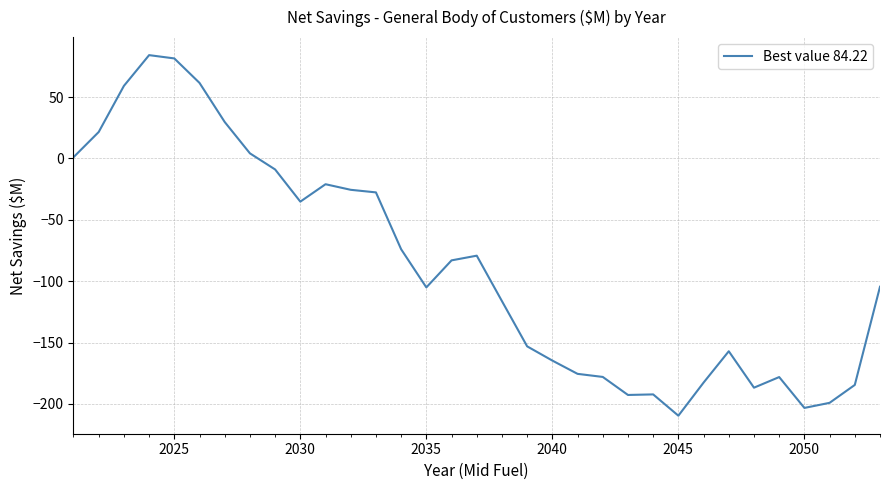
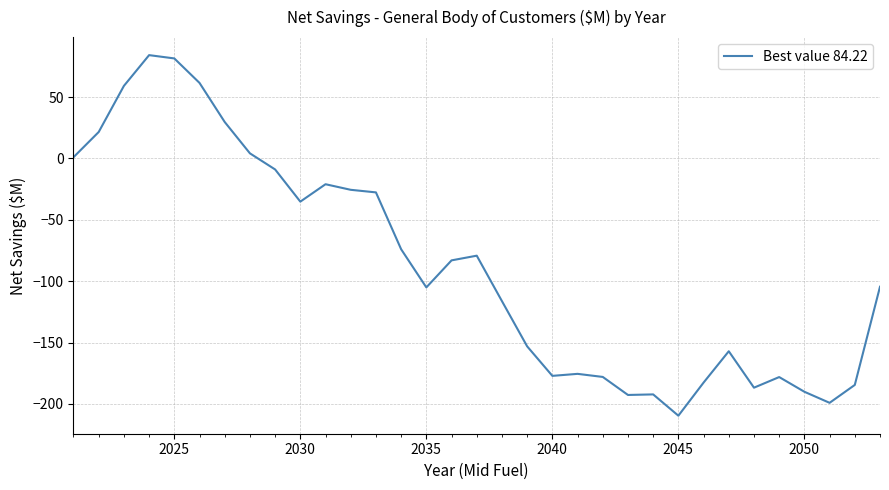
  {
    "2025": 82,
    "2030": -35,
    "2035": -105,
-   "2040": -165,
+   "2040": -177,
    "2045": -210,
-   "2050": -203
+   "2050": -190
  }
